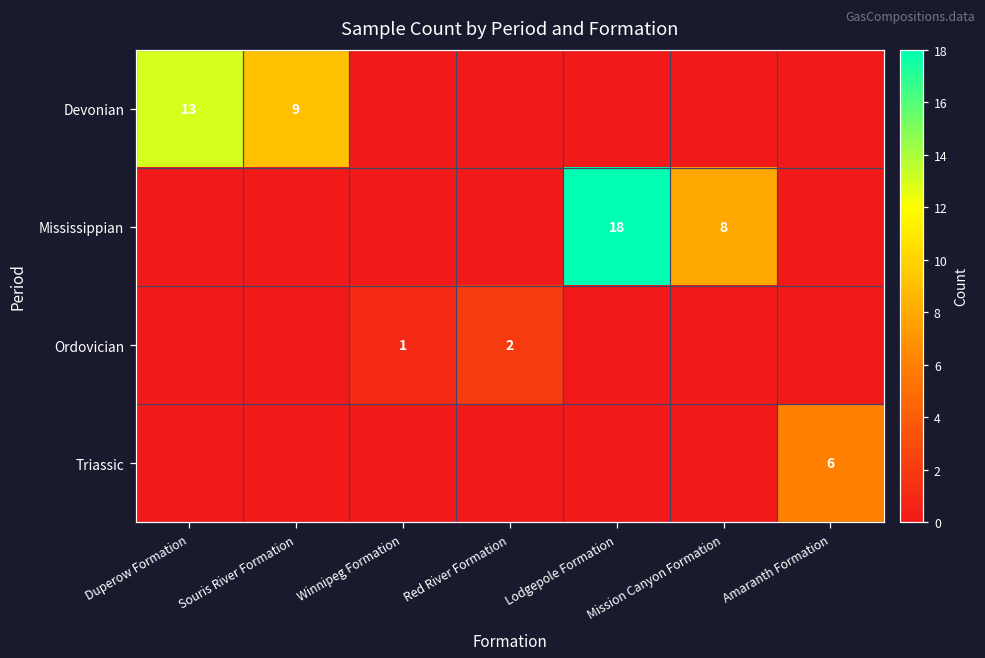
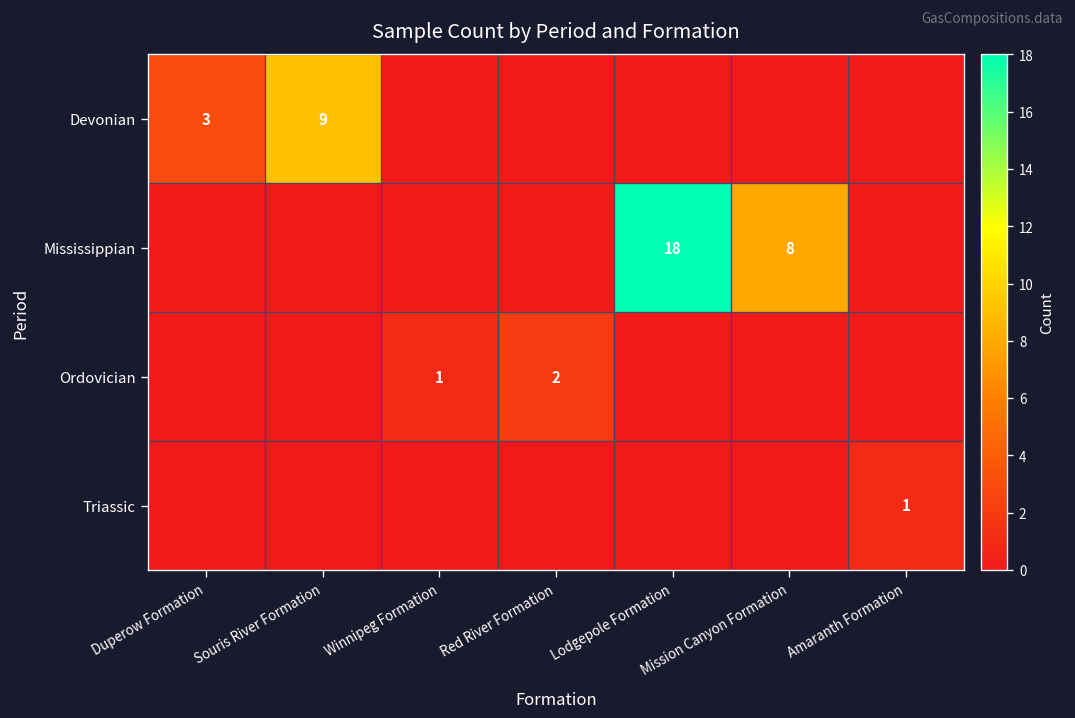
  {
    "Devonian": {
-     "Duperow Formation": 13,
+     "Duperow Formation": 3,
      "Souris River Formation": 9
    },
    "Mississippian": {
      "Lodgepole Formation": 18,
      "Mission Canyon Formation": 8
    },
    "Ordovician": {
      "Winnipeg Formation": 1,
      "Red River Formation": 2
    },
    "Triassic": {
-     "Amaranth Formation": 6
+     "Amaranth Formation": 1
    }
  }
